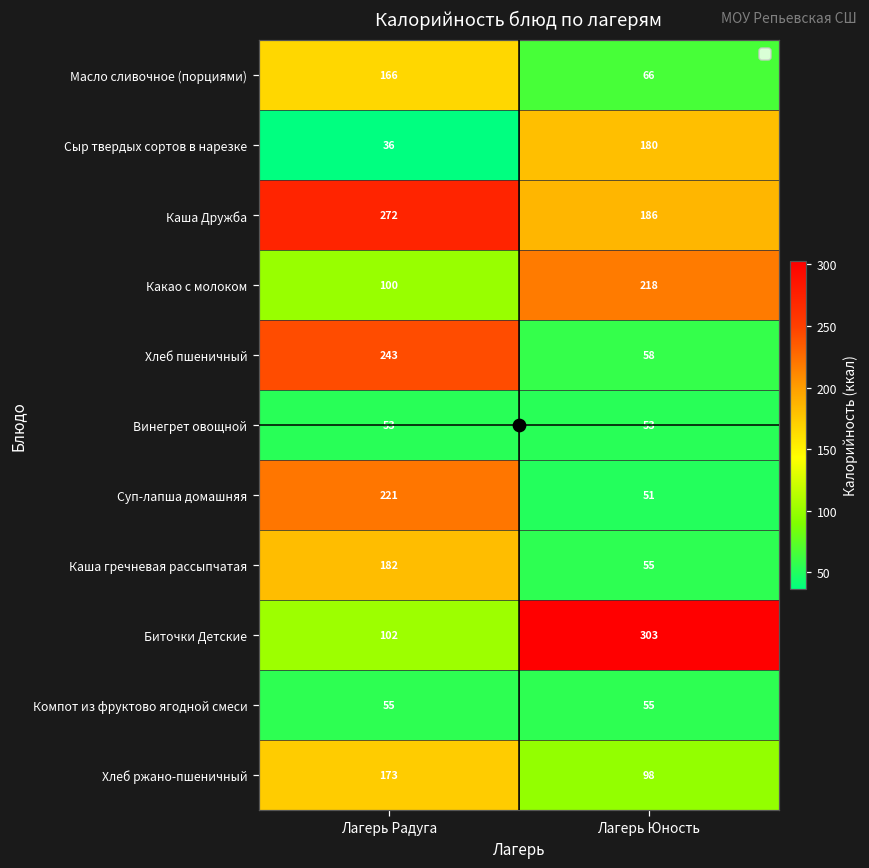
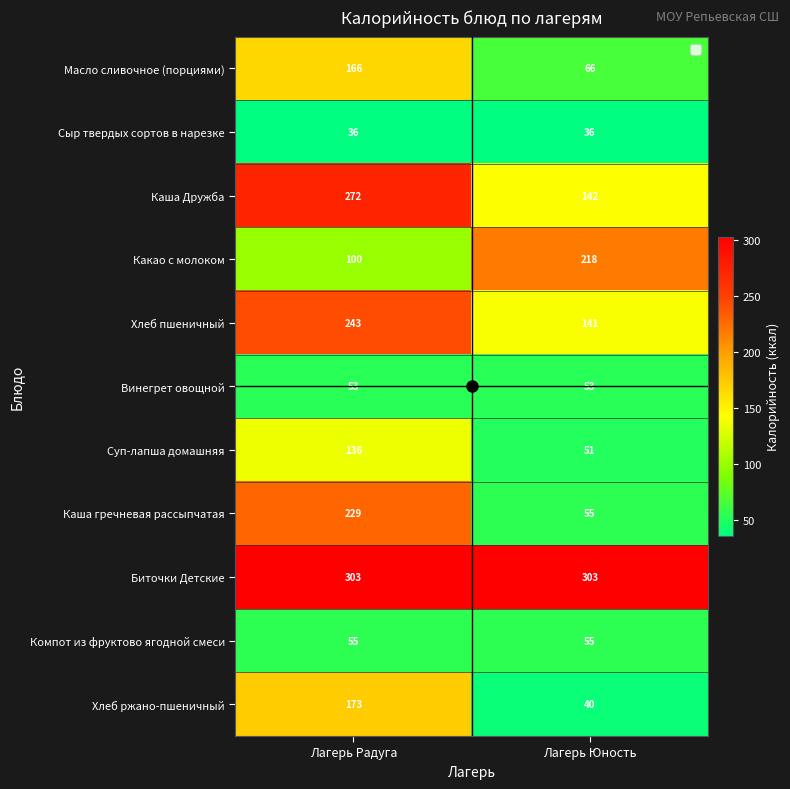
  {
    "Сыр твердых сортов в нарезке": {
-     "Лагерь Юность": 180
+     "Лагерь Юность": 36
    },
    "Каша Дружба": {
-     "Лагерь Юность": 186
+     "Лагерь Юность": 142
    },
    "Хлеб пшеничный": {
-     "Лагерь Юность": 58
+     "Лагерь Юность": 141
    },
    "Суп-лапша домашняя": {
-     "Лагерь Радуга": 221
+     "Лагерь Радуга": 136
    },
    "Каша гречневая рассыпчатая": {
-     "Лагерь Радуга": 182
+     "Лагерь Радуга": 229
    },
    "Биточки Детские": {
-     "Лагерь Радуга": 102
+     "Лагерь Радуга": 303
    },
    "Хлеб ржано-пшеничный": {
-     "Лагерь Юность": 98
+     "Лагерь Юность": 40
    }
  }
